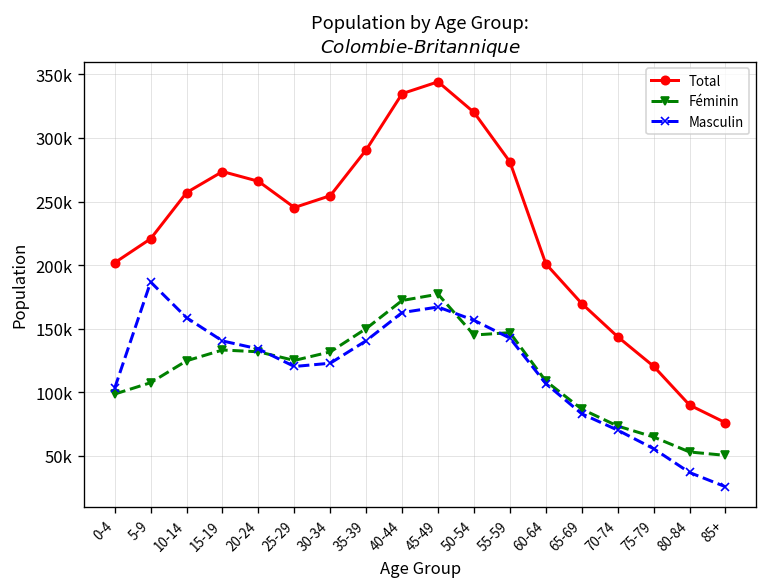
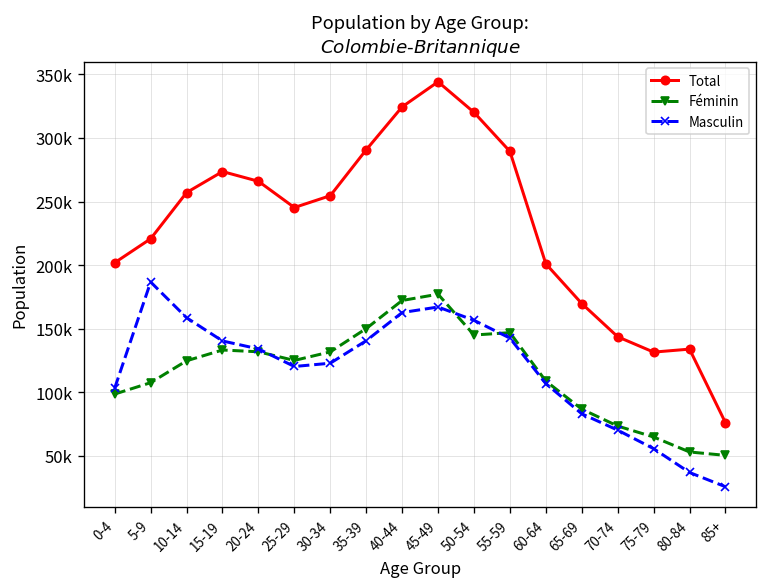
  {
    "Total": {
      "0-4": 202000,
      "5-9": 221000,
      "10-14": 257000,
      "15-19": 274000,
      "20-24": 266000,
      "25-29": 245000,
      "30-34": 255000,
      "35-39": 291000,
-     "40-44": 335000,
+     "40-44": 324000,
      "45-49": 344000,
      "50-54": 320000,
-     "55-59": 281000,
+     "55-59": 289000,
      "60-64": 201000,
      "65-69": 170000,
      "70-74": 144000,
-     "75-79": 120000,
-     "80-84": 90000,
+     "75-79": 132000,
+     "80-84": 134000,
      "85+": 76000
    },
    "Féminin": {
      "0-4": 99000,
      "5-9": 108000,
      "10-14": 125000,
      "15-19": 133000,
      "25-29": 125000,
      "30-34": 132000,
      "35-39": 150000,
      "40-44": 172000,
      "45-49": 177000,
      "50-54": 145000,
      "55-59": 147000,
      "65-69": 87000,
      "70-74": 73000,
      "75-79": 65000,
      "80-84": 53000,
      "85+": 50000
    },
    "Masculin": {
      "0-4": 103000,
      "5-9": 187000,
      "10-14": 159000,
      "15-19": 140000,
      "25-29": 120000,
      "30-34": 123000,
      "35-39": 141000,
      "40-44": 163000,
      "45-49": 167000,
      "50-54": 157000,
      "55-59": 143000,
      "65-69": 83000,
      "70-74": 70000,
      "75-79": 56000,
      "80-84": 37000,
      "85+": 26000
    }
  }
